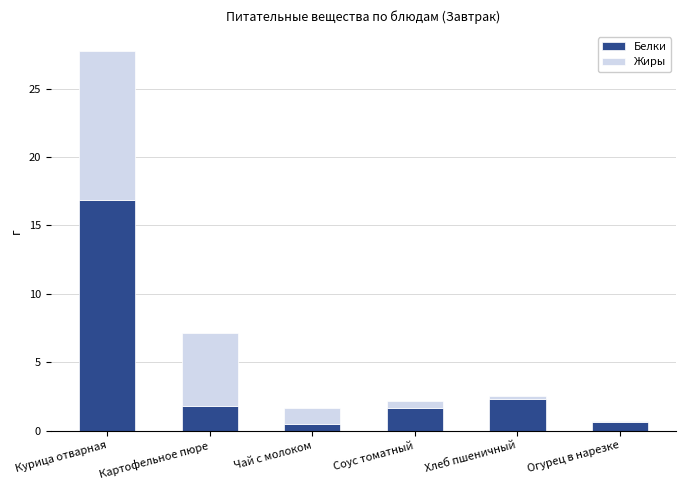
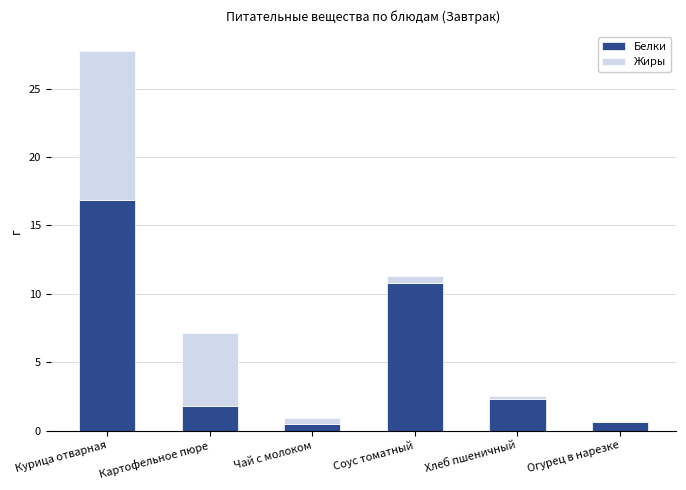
  {
    "Белки": {
      "Курица отварная": 16.9,
      "Картофельное пюре": 1.8,
      "Чай с молоком": 0.5,
-     "Соус томатный": 1.6,
+     "Соус томатный": 10.8,
      "Хлеб пшеничный": 2.3,
      "Огурец в нарезке": 0.6
    },
    "Жиры": {
      "Курица отварная": 10.9,
      "Картофельное пюре": 5.3,
-     "Чай с молоком": 1.1,
+     "Чай с молоком": 0.5,
      "Соус томатный": 0.5,
      "Хлеб пшеничный": 0.3
    }
  }
